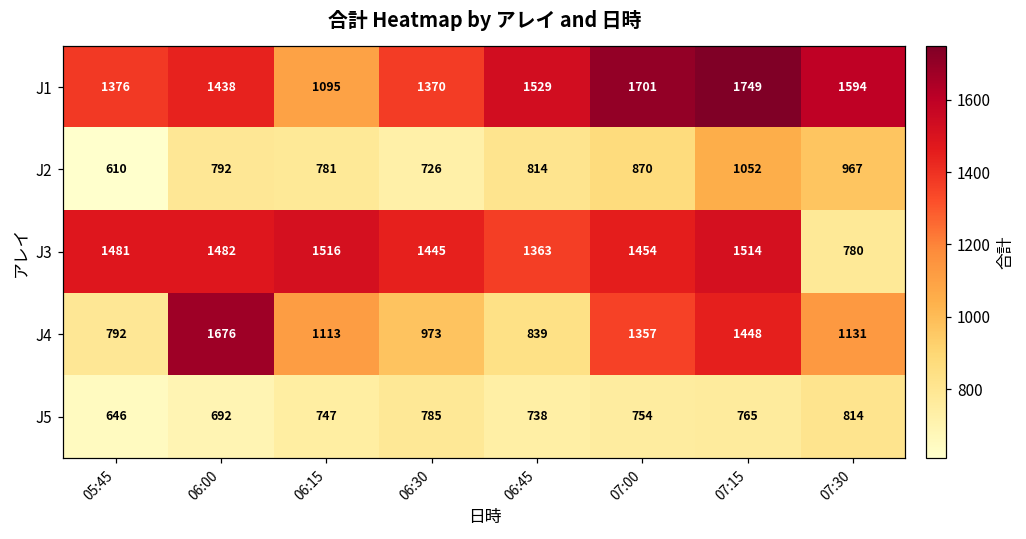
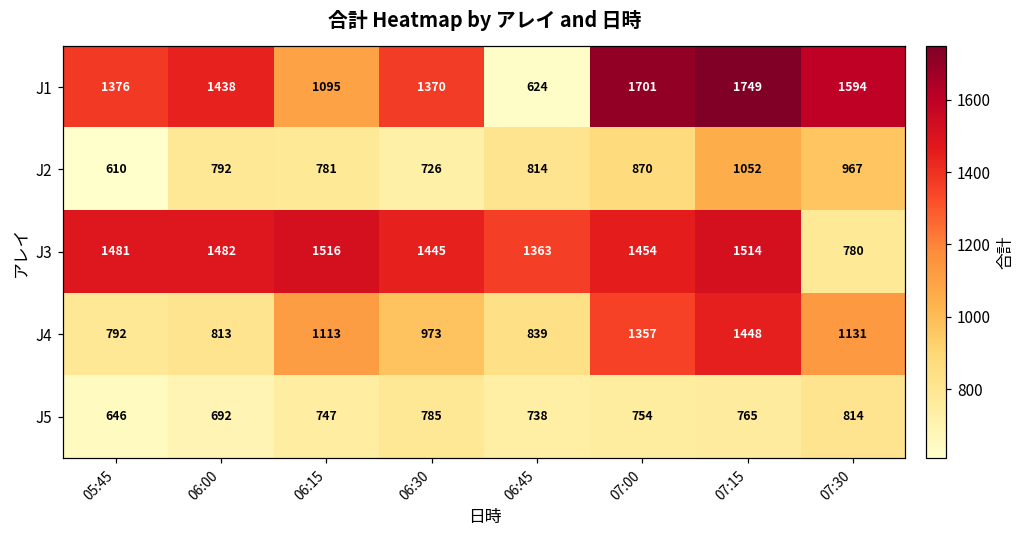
  {
    "J1": {
      "05:45": 1376,
      "06:00": 1438,
      "06:15": 1095,
      "06:30": 1370,
-     "06:45": 1529,
+     "06:45": 624,
      "07:00": 1701,
      "07:15": 1749,
      "07:30": 1594
    },
    "J2": {
      "05:45": 610,
      "06:00": 792,
      "06:15": 781,
      "06:30": 726,
      "06:45": 814,
      "07:00": 870,
      "07:15": 1052,
      "07:30": 967
    },
    "J3": {
      "05:45": 1481,
      "06:00": 1482,
      "06:15": 1516,
      "06:30": 1445,
      "06:45": 1363,
      "07:00": 1454,
      "07:15": 1514,
      "07:30": 780
    },
    "J4": {
      "05:45": 792,
-     "06:00": 1676,
+     "06:00": 813,
      "06:15": 1113,
      "06:30": 973,
      "06:45": 839,
      "07:00": 1357,
      "07:15": 1448,
      "07:30": 1131
    },
    "J5": {
      "05:45": 646,
      "06:00": 692,
      "06:15": 747,
      "06:30": 785,
      "06:45": 738,
      "07:00": 754,
      "07:15": 765,
      "07:30": 814
    }
  }
